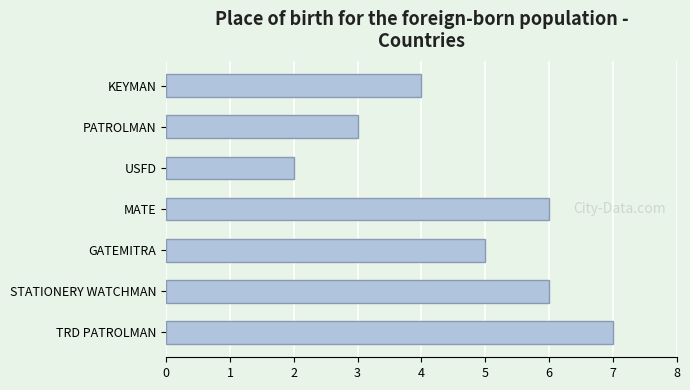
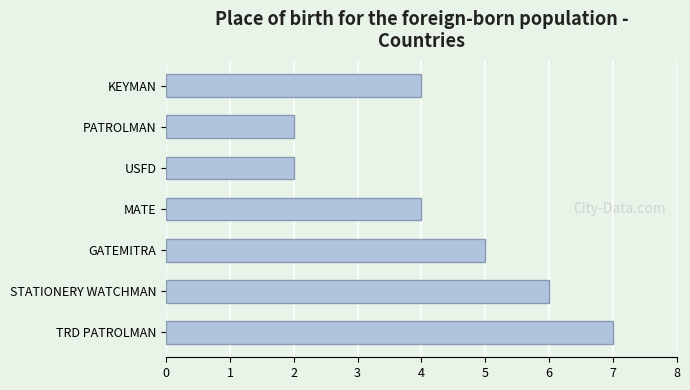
  {
    "KEYMAN": 4,
-   "PATROLMAN": 3,
+   "PATROLMAN": 2,
    "USFD": 2,
-   "MATE": 6,
+   "MATE": 4,
    "GATEMITRA": 5,
    "STATIONERY WATCHMAN": 6,
    "TRD PATROLMAN": 7
  }
